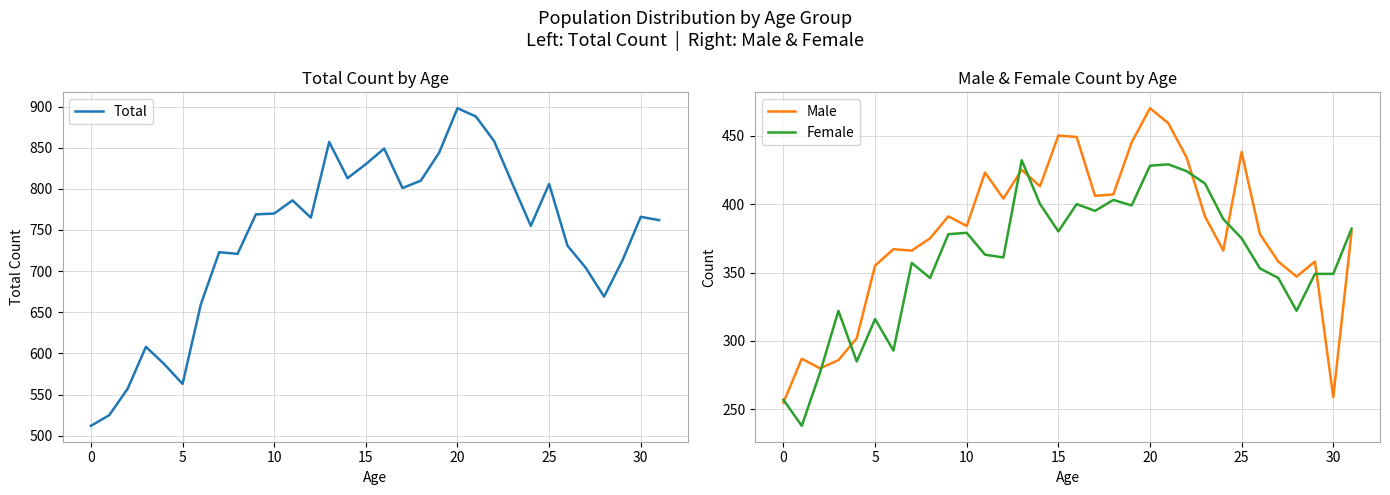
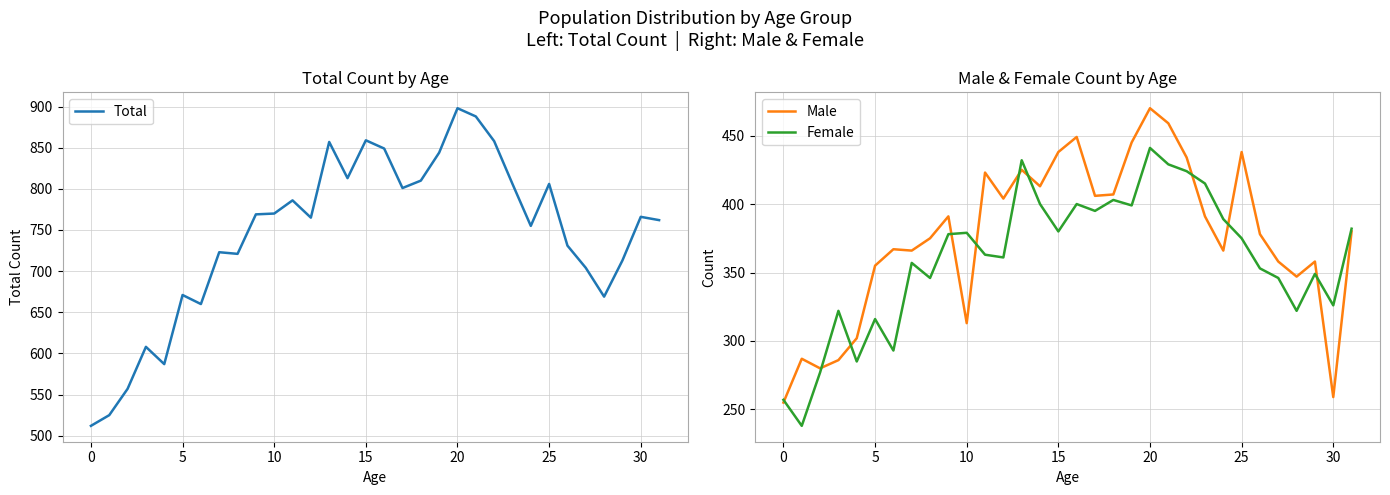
  {
    "Total Count by Age": {
      "0": 510,
-     "5": 560,
+     "5": 670,
      "10": 770,
-     "15": 830,
+     "15": 860,
      "20": 900,
      "25": 810,
      "30": 770
    },
    "Male & Female Count by Age": {
      "Male": {
        "0": 255,
        "5": 355,
-       "10": 384,
-       "15": 450,
+       "10": 313,
+       "15": 438,
        "20": 470,
        "25": 438,
        "30": 259
      },
      "Female": {
        "0": 257,
        "5": 316,
        "10": 379,
        "15": 380,
-       "20": 428,
+       "20": 441,
        "25": 375,
-       "30": 349
+       "30": 326
      }
    }
  }
